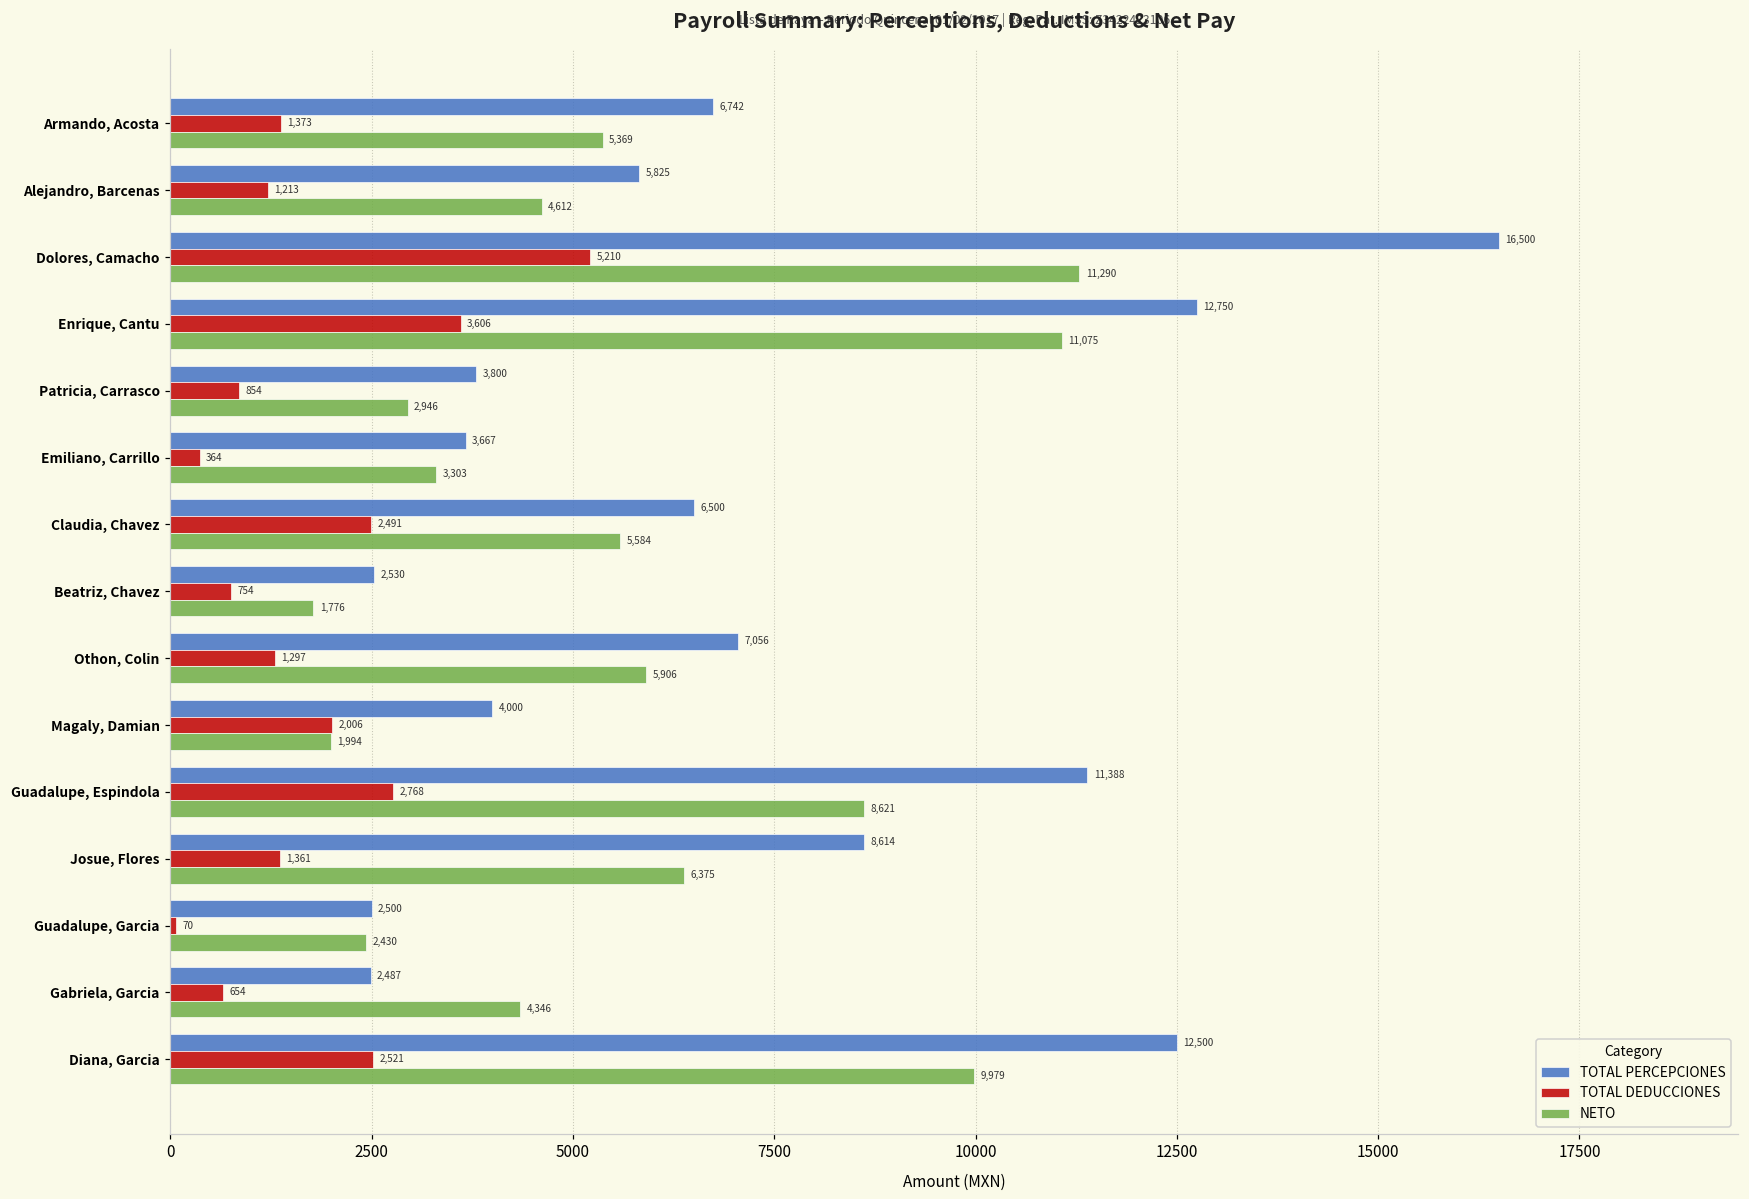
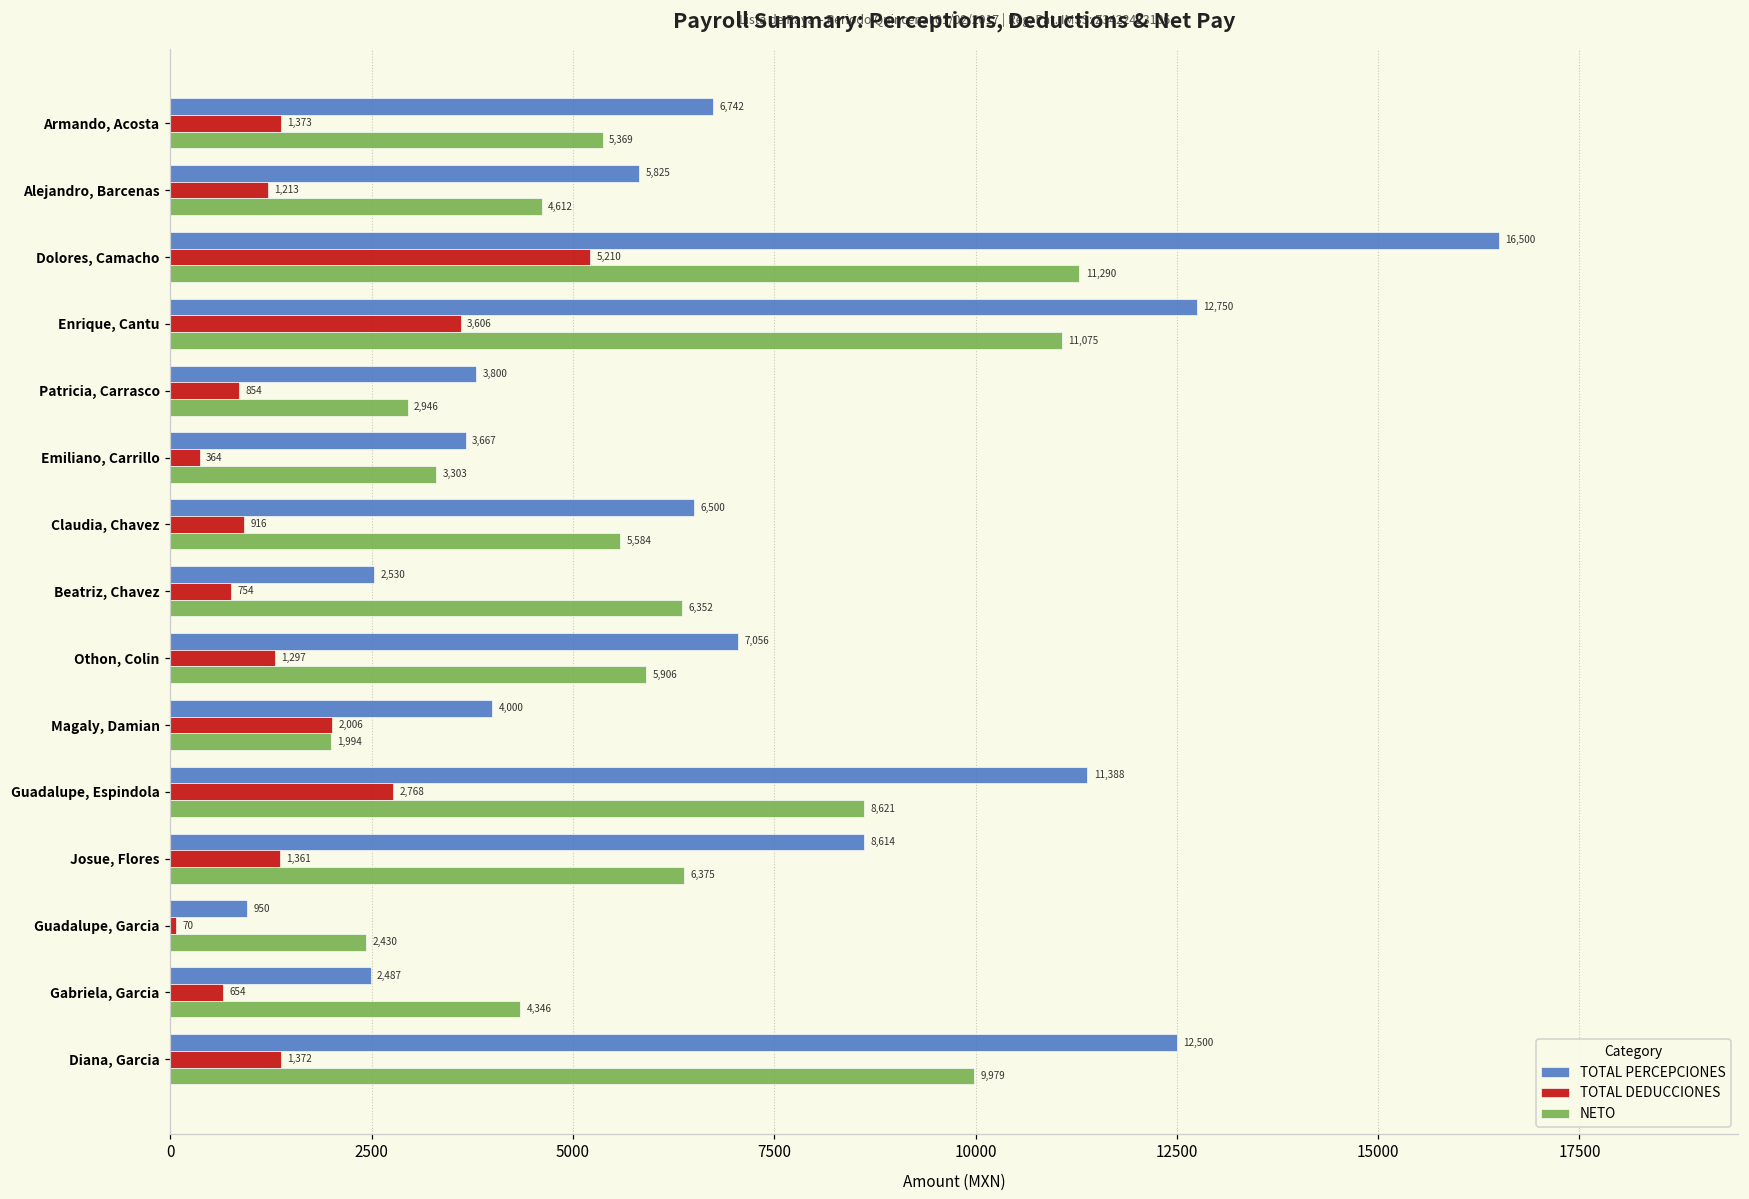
  {
    "TOTAL PERCEPCIONES": {
      "Armando, Acosta": "6,742",
      "Alejandro, Barcenas": "5,825",
      "Dolores, Camacho": "16,500",
      "Enrique, Cantu": "12,750",
      "Patricia, Carrasco": "3,800",
      "Emiliano, Carrillo": "3,667",
      "Claudia, Chavez": "6,500",
      "Beatriz, Chavez": "2,530",
      "Othon, Colin": "7,056",
      "Magaly, Damian": "4,000",
      "Guadalupe, Espindola": "11,388",
      "Josue, Flores": "8,614",
-     "Guadalupe, Garcia": "2,500",
+     "Guadalupe, Garcia": "950",
      "Gabriela, Garcia": "2,487",
      "Diana, Garcia": "12,500"
    },
    "TOTAL DEDUCCIONES": {
      "Armando, Acosta": "1,373",
      "Alejandro, Barcenas": "1,213",
      "Dolores, Camacho": "5,210",
      "Enrique, Cantu": "3,606",
      "Patricia, Carrasco": "854",
      "Emiliano, Carrillo": "364",
-     "Claudia, Chavez": "2,491",
+     "Claudia, Chavez": "916",
      "Beatriz, Chavez": "754",
      "Othon, Colin": "1,297",
      "Magaly, Damian": "2,006",
      "Guadalupe, Espindola": "2,768",
      "Josue, Flores": "1,361",
      "Guadalupe, Garcia": "70",
      "Gabriela, Garcia": "654",
-     "Diana, Garcia": "2,521"
+     "Diana, Garcia": "1,372"
    },
    "NETO": {
      "Armando, Acosta": "5,369",
      "Alejandro, Barcenas": "4,612",
      "Dolores, Camacho": "11,290",
      "Enrique, Cantu": "11,075",
      "Patricia, Carrasco": "2,946",
      "Emiliano, Carrillo": "3,303",
      "Claudia, Chavez": "5,584",
-     "Beatriz, Chavez": "1,776",
+     "Beatriz, Chavez": "6,352",
      "Othon, Colin": "5,906",
      "Magaly, Damian": "1,994",
      "Guadalupe, Espindola": "8,621",
      "Josue, Flores": "6,375",
      "Guadalupe, Garcia": "2,430",
      "Gabriela, Garcia": "4,346",
      "Diana, Garcia": "9,979"
    }
  }
